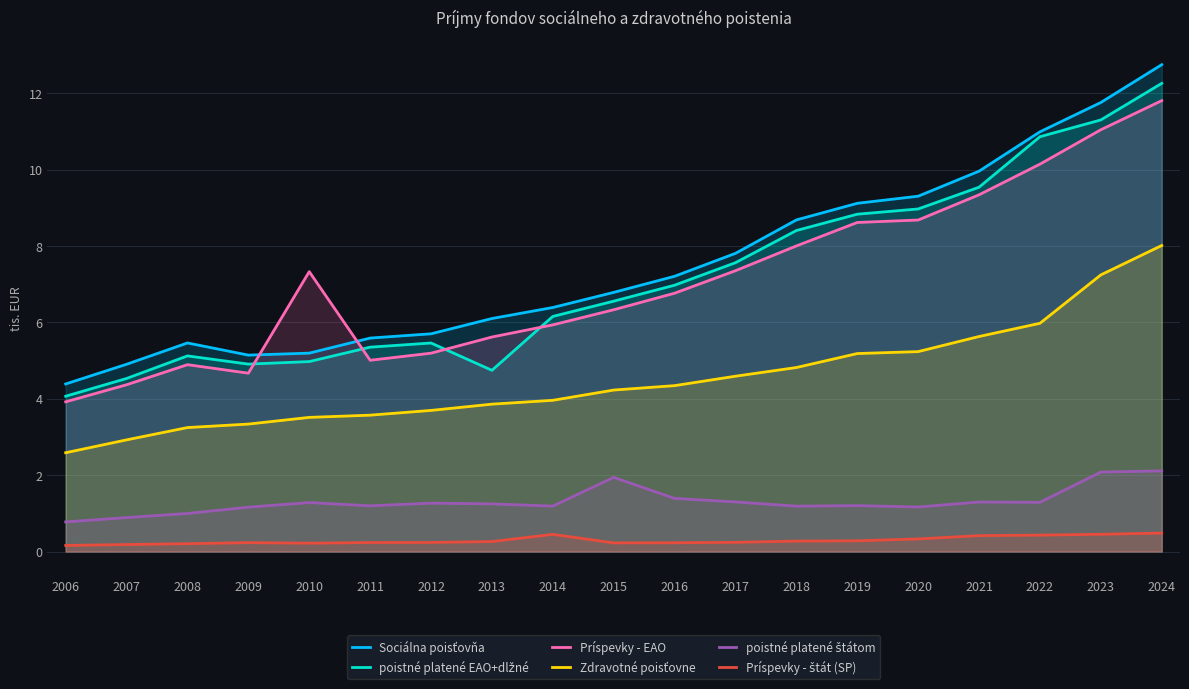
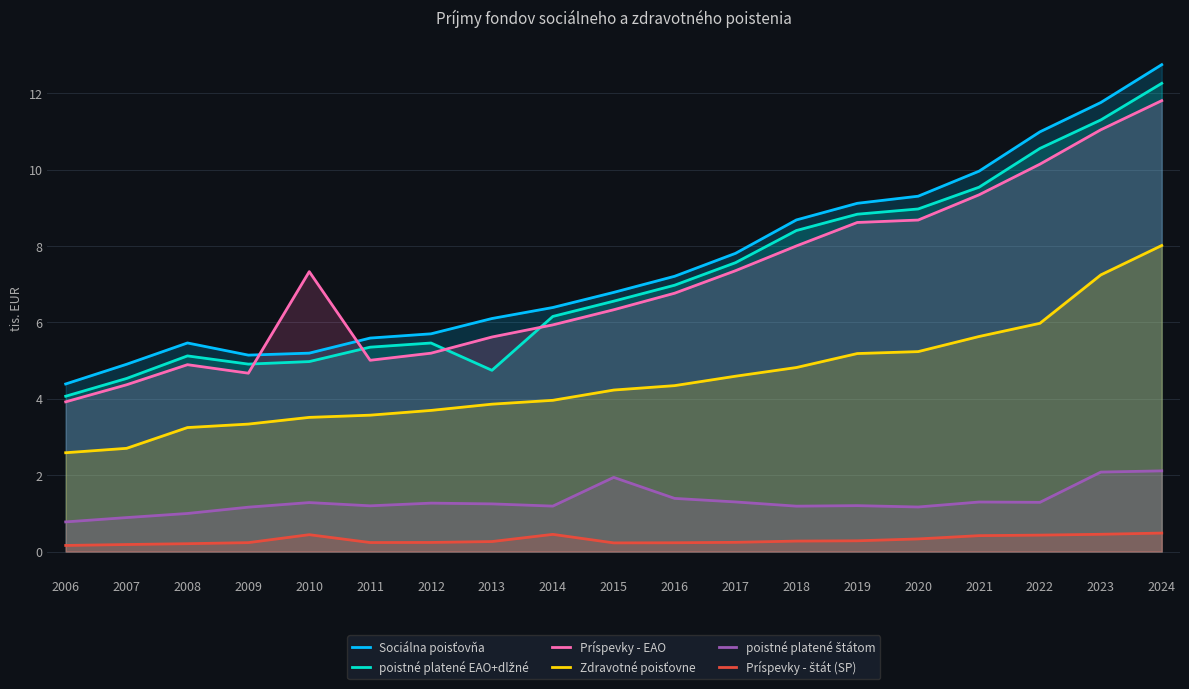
  {
    "Sociálna poisťovňa": {
      "2006": 4.4,
      "2007": 4.9,
      "2008": 5.5,
      "2009": 5.1,
      "2010": 5.2,
      "2011": 5.6,
      "2012": 5.7,
      "2013": 6.1,
      "2014": 6.4,
      "2015": 6.8,
      "2016": 7.2,
      "2017": 7.8,
      "2018": 8.7,
      "2019": 9.1,
      "2020": 9.3,
      "2021": 10.0,
      "2022": 11.0,
      "2023": 11.8,
      "2024": 12.7
    },
    "poistné platené EAO+dlžné": {
      "2006": 4.1,
      "2007": 4.5,
      "2008": 5.1,
      "2009": 4.9,
      "2010": 5.0,
      "2011": 5.4,
      "2012": 5.5,
      "2013": 4.7,
      "2014": 6.2,
      "2015": 6.6,
      "2016": 7.0,
      "2017": 7.6,
      "2018": 8.4,
      "2019": 8.8,
      "2020": 9.0,
      "2021": 9.5,
-     "2022": 10.9,
+     "2022": 10.6,
      "2023": 11.3,
      "2024": 12.3
    },
    "Príspevky - EAO": {
      "2006": 3.9,
      "2007": 4.4,
      "2008": 4.9,
      "2009": 4.7,
      "2010": 7.3,
      "2011": 5.0,
      "2012": 5.2,
      "2013": 5.6,
      "2014": 5.9,
      "2015": 6.3,
      "2016": 6.8,
      "2017": 7.4,
      "2018": 8.0,
      "2019": 8.6,
      "2020": 8.7,
      "2021": 9.3,
      "2022": 10.1,
      "2023": 11.0,
      "2024": 11.8
    },
    "Zdravotné poisťovne": {
      "2006": 2.6,
-     "2007": 2.9,
+     "2007": 2.7,
      "2008": 3.2,
      "2009": 3.3,
      "2010": 3.5,
      "2011": 3.6,
      "2012": 3.7,
      "2013": 3.9,
      "2014": 4.0,
      "2015": 4.2,
      "2016": 4.3,
      "2017": 4.6,
      "2018": 4.8,
      "2019": 5.2,
      "2020": 5.2,
      "2021": 5.6,
      "2022": 6.0,
      "2023": 7.2,
      "2024": 8.0
    },
    "poistné platené štátom": {
      "2006": 0.8,
      "2007": 0.9,
      "2008": 1.0,
      "2009": 1.2,
      "2010": 1.3,
      "2011": 1.2,
      "2012": 1.3,
      "2013": 1.2,
      "2014": 1.2,
      "2015": 1.9,
      "2016": 1.4,
      "2017": 1.3,
      "2018": 1.2,
      "2019": 1.2,
      "2020": 1.2,
      "2021": 1.3,
      "2022": 1.3,
      "2023": 2.1,
      "2024": 2.1
    },
    "Príspevky - štát (SP)": {
      "2006": 0.2,
      "2007": 0.2,
      "2008": 0.2,
      "2009": 0.2,
-     "2010": 0.2,
+     "2010": 0.4,
      "2011": 0.2,
      "2012": 0.2,
      "2013": 0.3,
      "2014": 0.5,
      "2015": 0.2,
      "2016": 0.2,
      "2017": 0.2,
      "2018": 0.3,
      "2019": 0.3,
      "2020": 0.3,
      "2021": 0.4,
      "2022": 0.4,
      "2023": 0.5,
      "2024": 0.5
    }
  }
